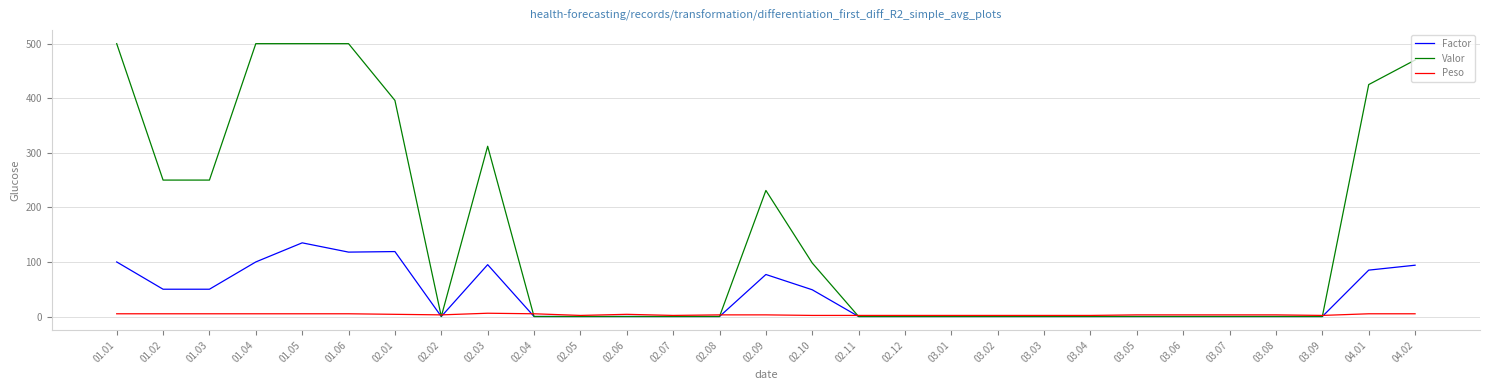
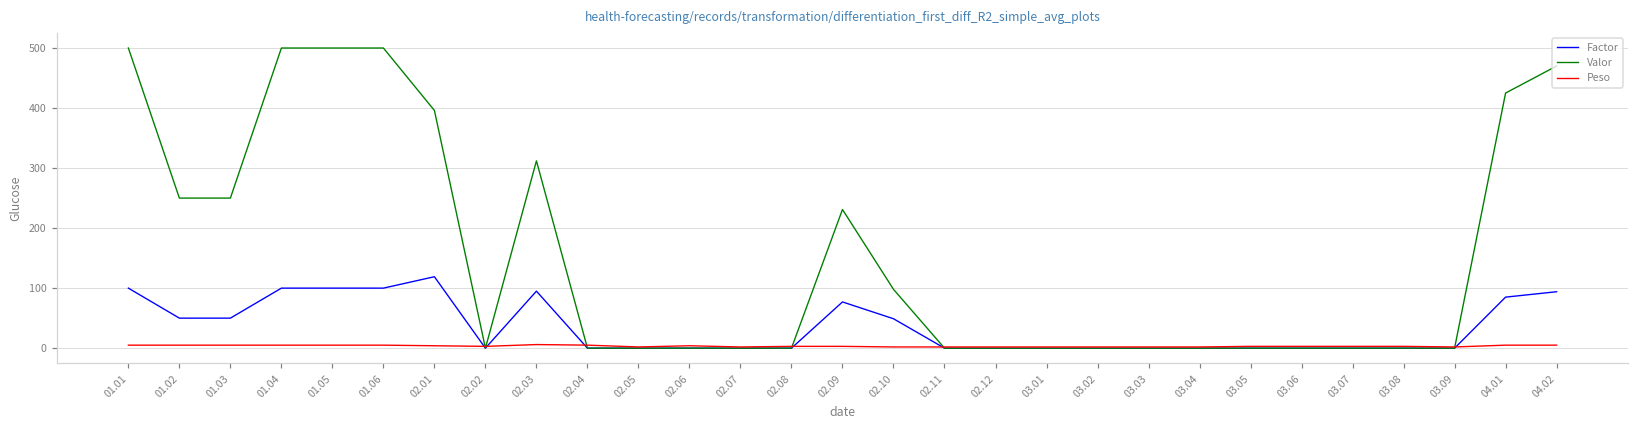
  {
    "Factor": {
      "01.01": 100,
      "01.02": 50,
      "01.03": 50,
      "01.04": 100,
-     "01.05": 140,
-     "01.06": 120,
+     "01.05": 100,
+     "01.06": 100,
      "02.01": 120,
      "02.03": 100,
      "02.09": 80,
      "02.10": 50,
      "04.01": 90,
      "04.02": 90
    },
    "Valor": {
      "01.01": 500,
      "01.02": 250,
      "01.03": 250,
      "01.04": 500,
      "01.05": 500,
      "01.06": 500,
      "02.01": 400,
      "02.03": 310,
      "02.09": 230,
      "02.10": 100,
      "04.01": 430
    },
    "Peso": {
      "01.01": 10,
      "01.02": 10,
      "01.03": 10,
      "01.04": 10,
      "01.05": 10,
      "01.06": 10,
      "02.01": 0,
      "02.03": 10,
      "02.04": 10,
      "02.09": 0,
      "02.10": 0,
      "04.01": 10,
      "04.02": 10
    }
  }
